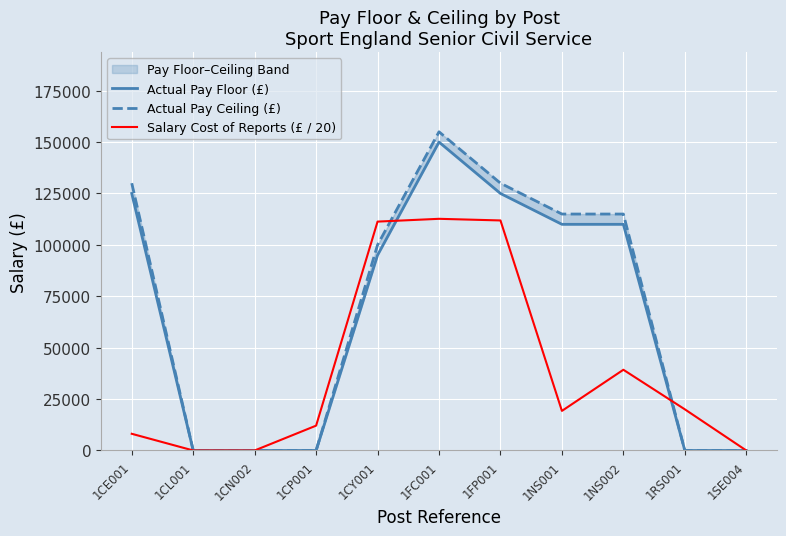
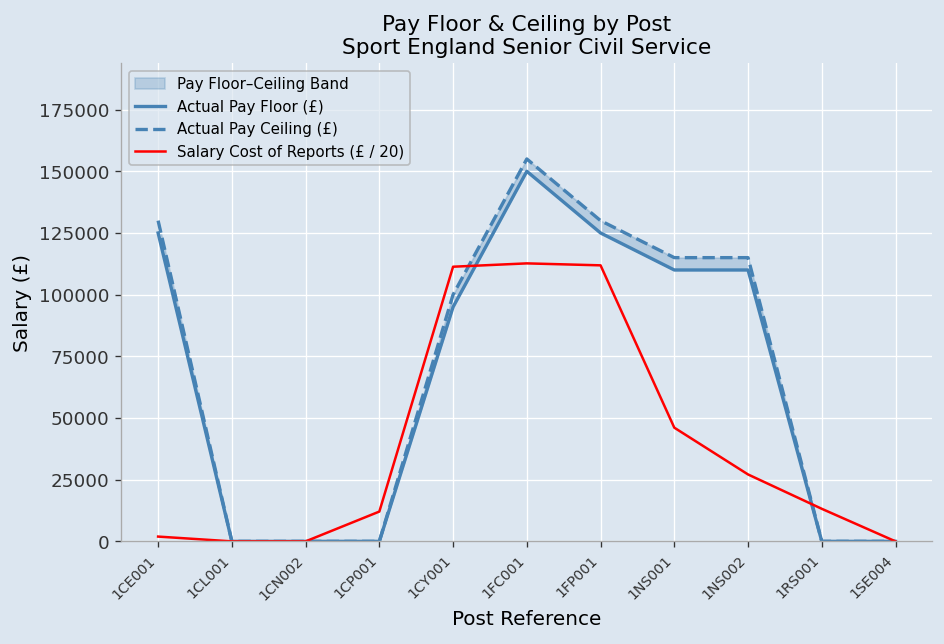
  {
    "Salary Cost of Reports (£ / 20)": {
-     "1CE001": 8000,
+     "1CE001": 2000,
      "1CP001": 12000,
      "1CY001": 111000,
      "1FC001": 113000,
      "1FP001": 112000,
-     "1NS001": 19000,
-     "1NS002": 39000,
-     "1RS001": 20000
+     "1NS001": 46000,
+     "1NS002": 27000,
+     "1RS001": 13000
    }
  }
